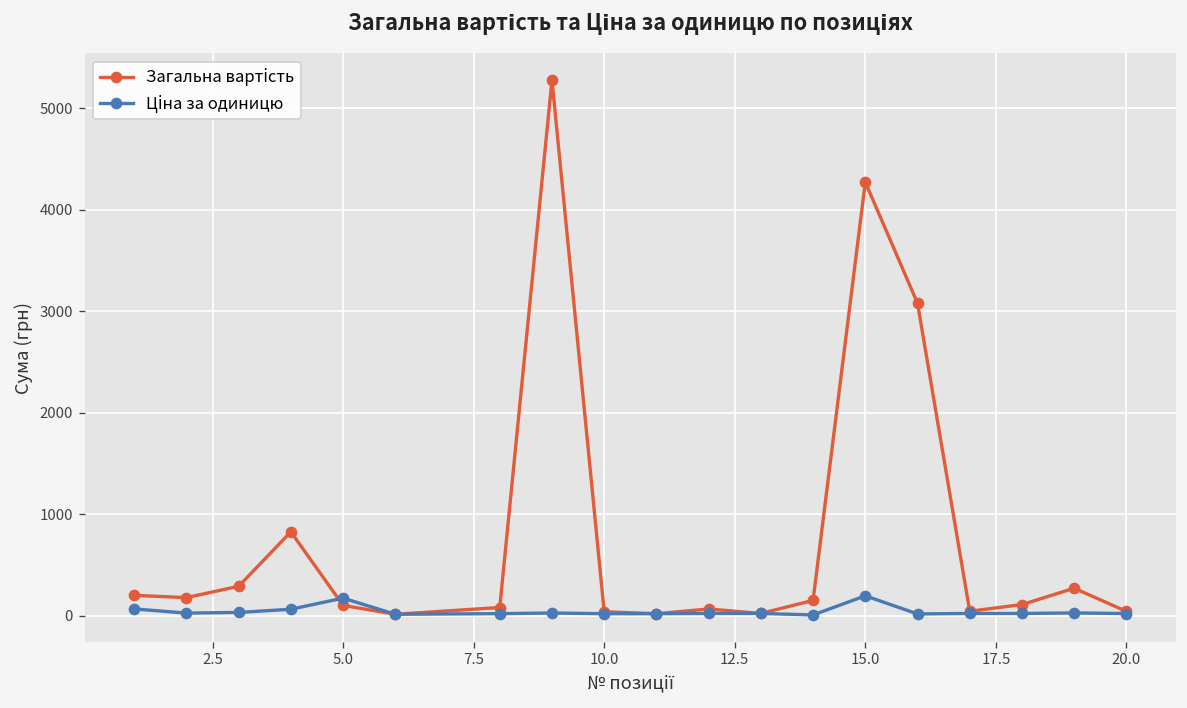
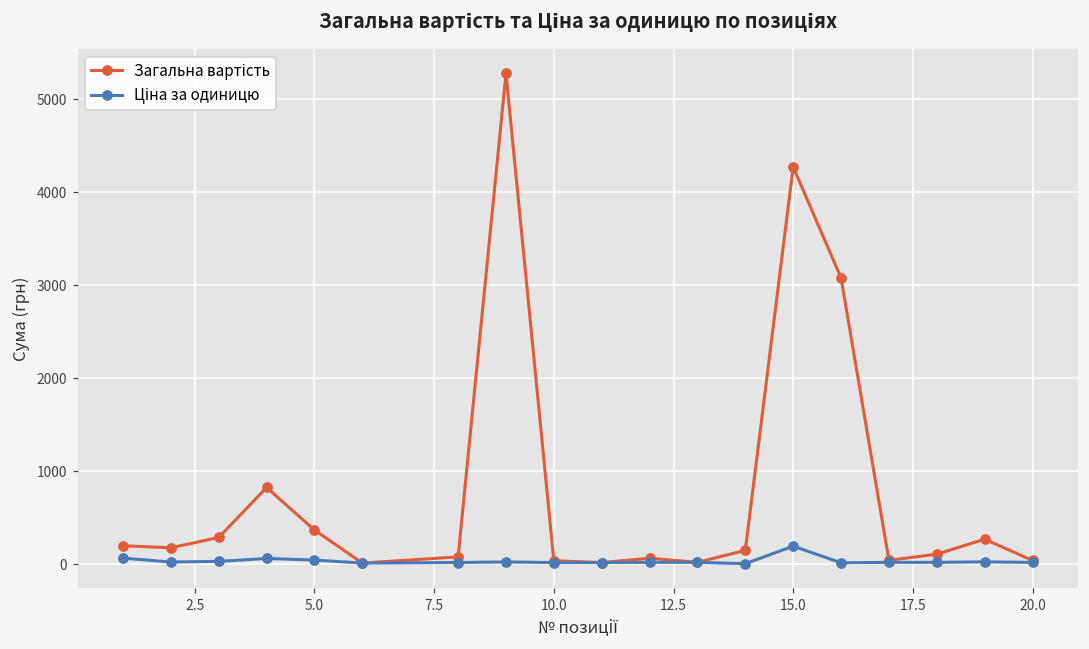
  {
    "Загальна вартість": {
-     "5.0": 100,
+     "5.0": 400,
      "15.0": 4300
    },
    "Ціна за одиницю": {
-     "5.0": 200,
+     "5.0": 0,
      "15.0": 200
    }
  }
